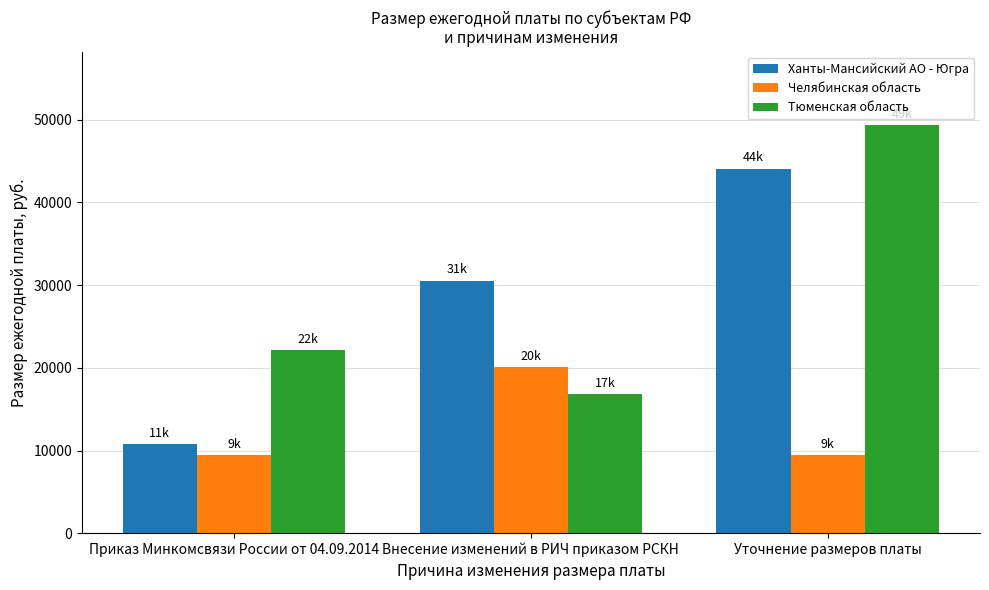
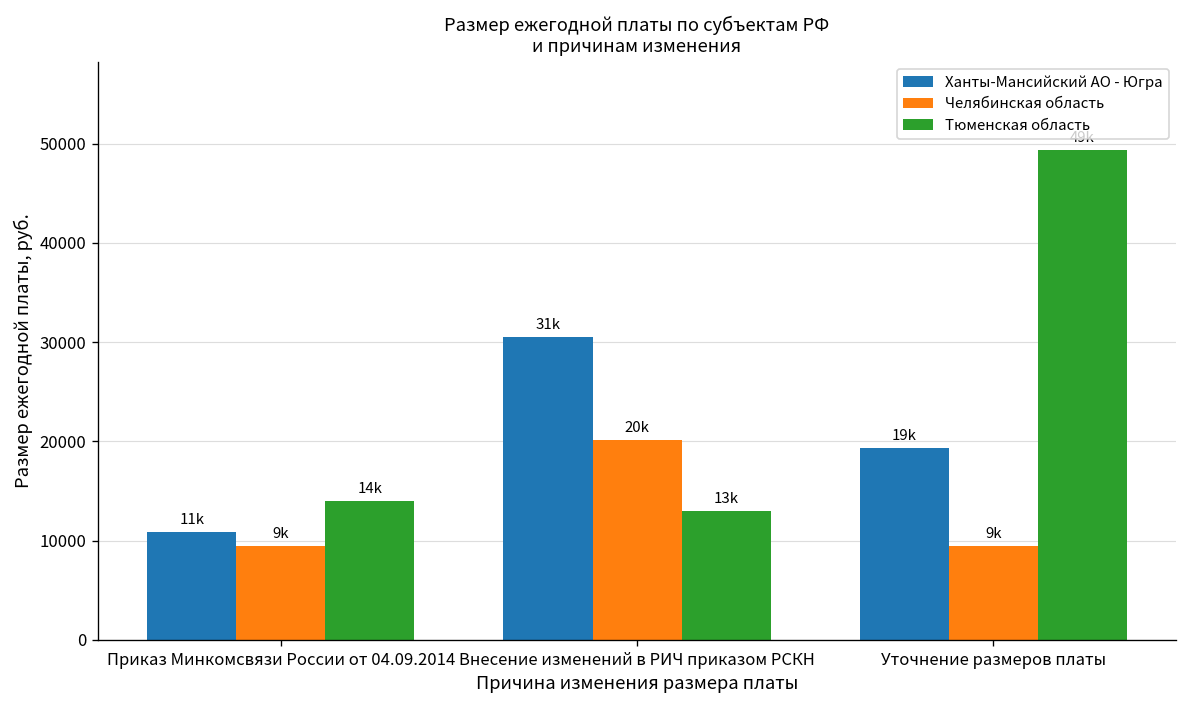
  {
    "Ханты-Мансийский АО - Югра": {
      "Приказ Минкомсвязи России от 04.09.2014": "11k",
      "Внесение изменений в РИЧ приказом РСКН": "31k",
-     "Уточнение размеров платы": "44k"
+     "Уточнение размеров платы": "19k"
    },
    "Челябинская область": {
      "Приказ Минкомсвязи России от 04.09.2014": "9k",
      "Внесение изменений в РИЧ приказом РСКН": "20k",
      "Уточнение размеров платы": "9k"
    },
    "Тюменская область": {
-     "Приказ Минкомсвязи России от 04.09.2014": "22k",
-     "Внесение изменений в РИЧ приказом РСКН": "17k"
+     "Приказ Минкомсвязи России от 04.09.2014": "14k",
+     "Внесение изменений в РИЧ приказом РСКН": "13k"
    }
  }
